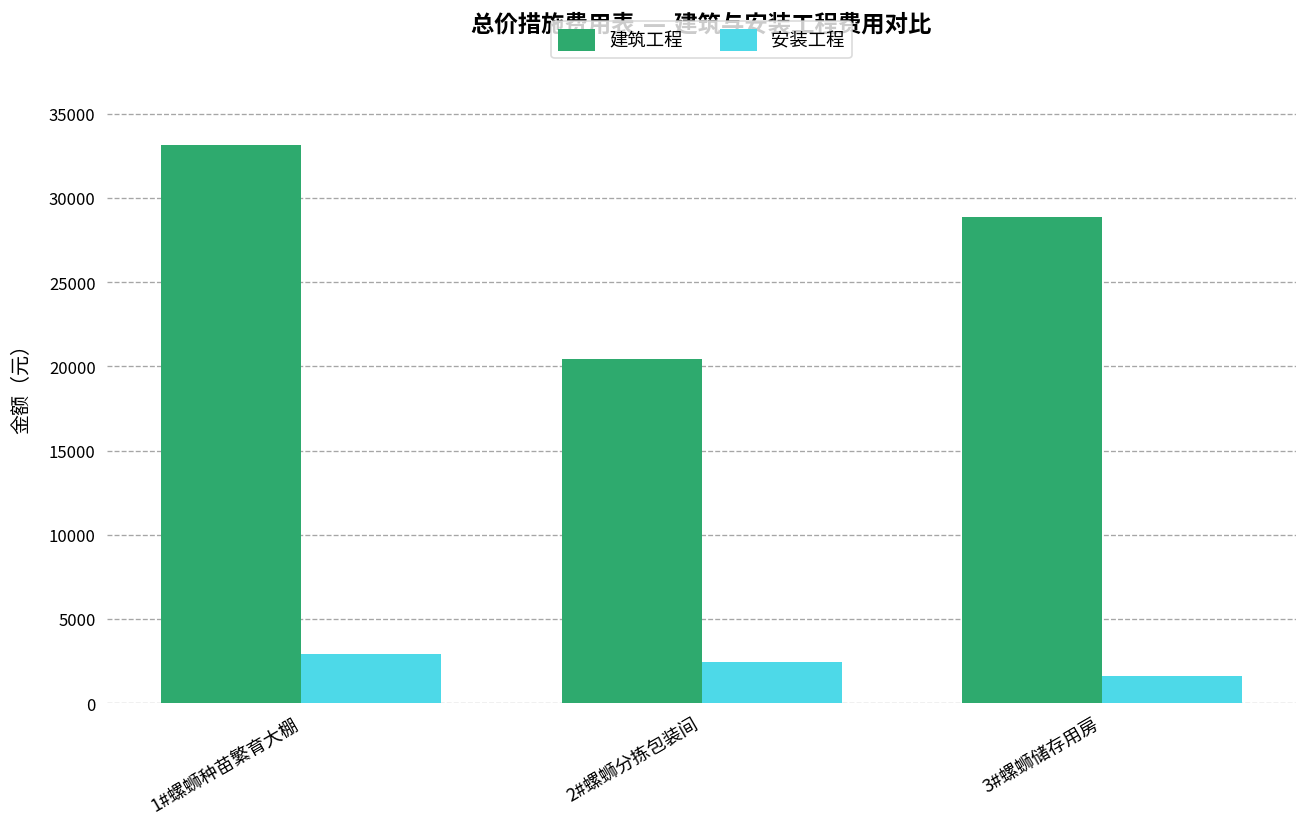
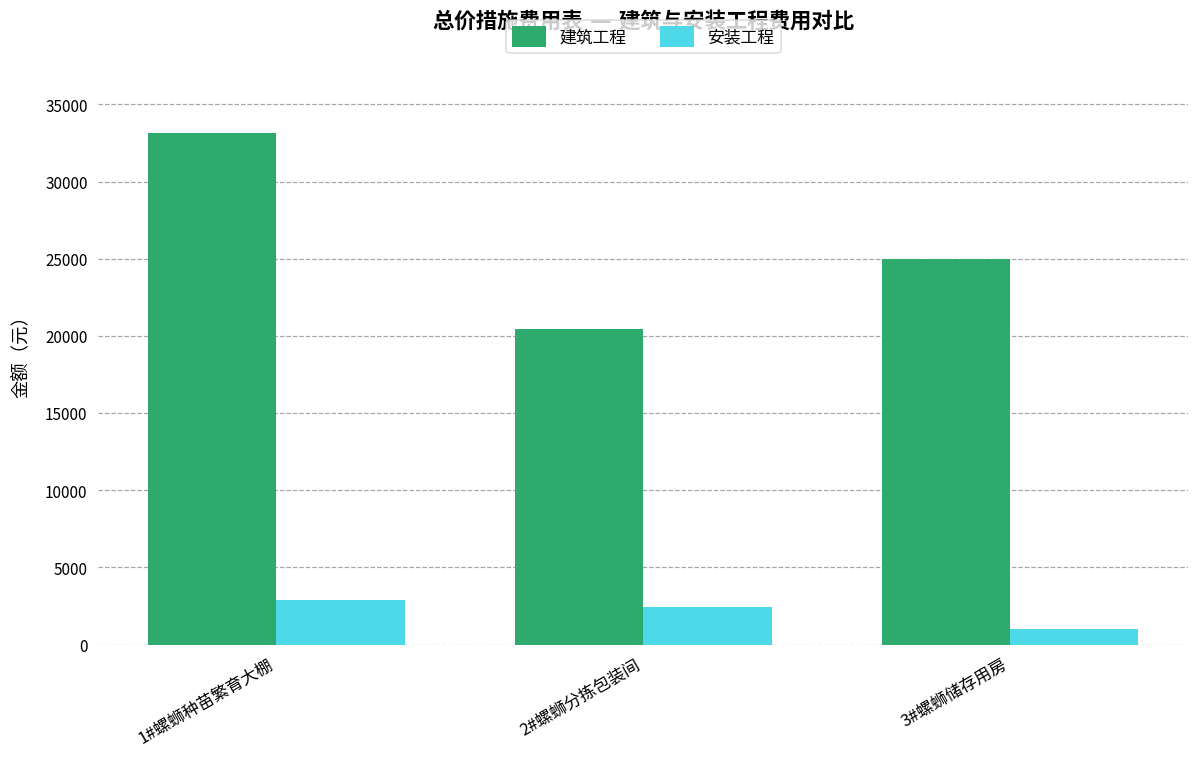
  {
    "建筑工程": {
      "1#螺蛳种苗繁育大棚": 33200,
      "2#螺蛳分拣包装间": 20500,
-     "3#螺蛳储存用房": 28800
+     "3#螺蛳储存用房": 25000
    },
    "安装工程": {
      "1#螺蛳种苗繁育大棚": 2900,
      "2#螺蛳分拣包装间": 2500,
-     "3#螺蛳储存用房": 1600
+     "3#螺蛳储存用房": 1000
    }
  }
